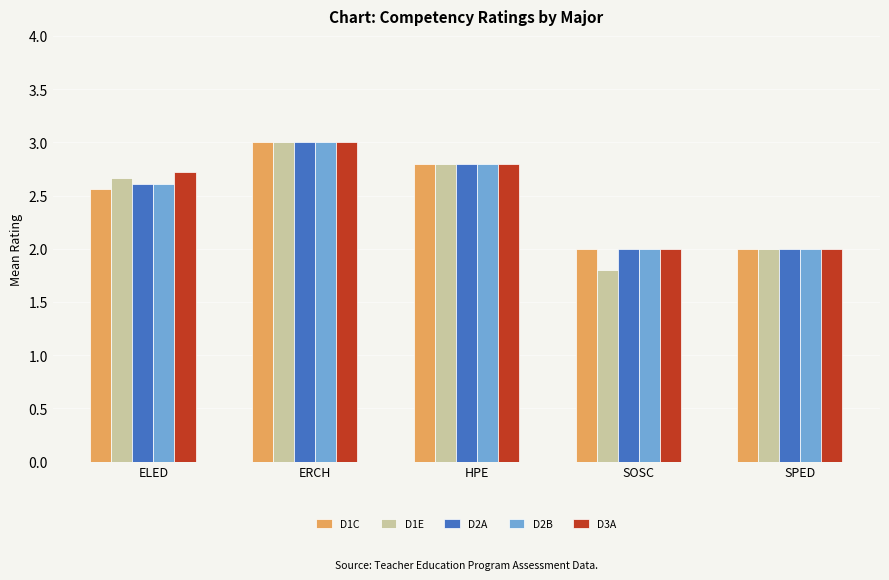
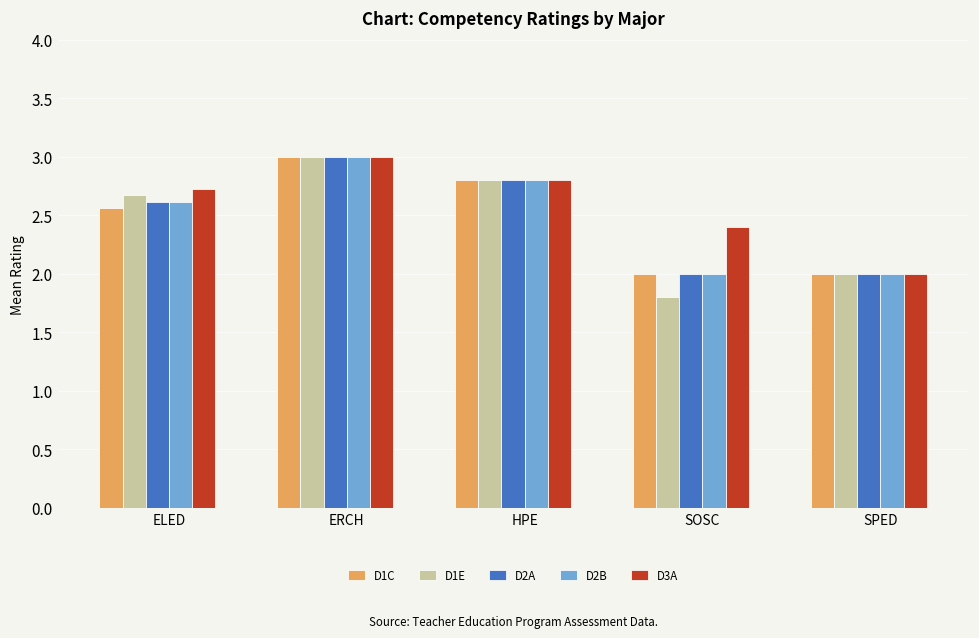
  {
    "D1C": {
      "ELED": 2.56,
      "ERCH": 3.0,
      "HPE": 2.8,
      "SOSC": 2.0,
      "SPED": 2.0
    },
    "D1E": {
      "ELED": 2.67,
      "ERCH": 3.0,
      "HPE": 2.8,
      "SOSC": 1.8,
      "SPED": 2.0
    },
    "D2A": {
      "ELED": 2.6,
      "ERCH": 3.0,
      "HPE": 2.8,
      "SOSC": 2.0,
      "SPED": 2.0
    },
    "D2B": {
      "ELED": 2.6,
      "ERCH": 3.0,
      "HPE": 2.8,
      "SOSC": 2.0,
      "SPED": 2.0
    },
    "D3A": {
      "ELED": 2.7,
      "ERCH": 3.0,
      "HPE": 2.8,
-     "SOSC": 2.0,
+     "SOSC": 2.4,
      "SPED": 2.0
    }
  }
